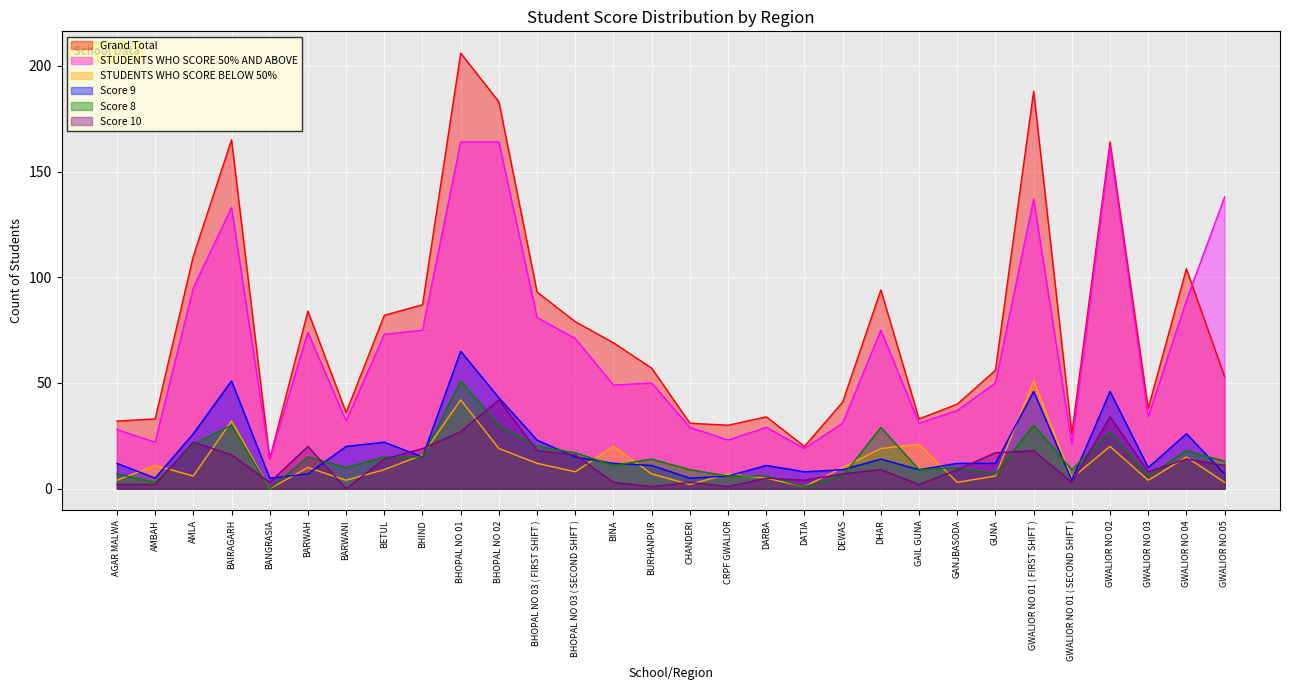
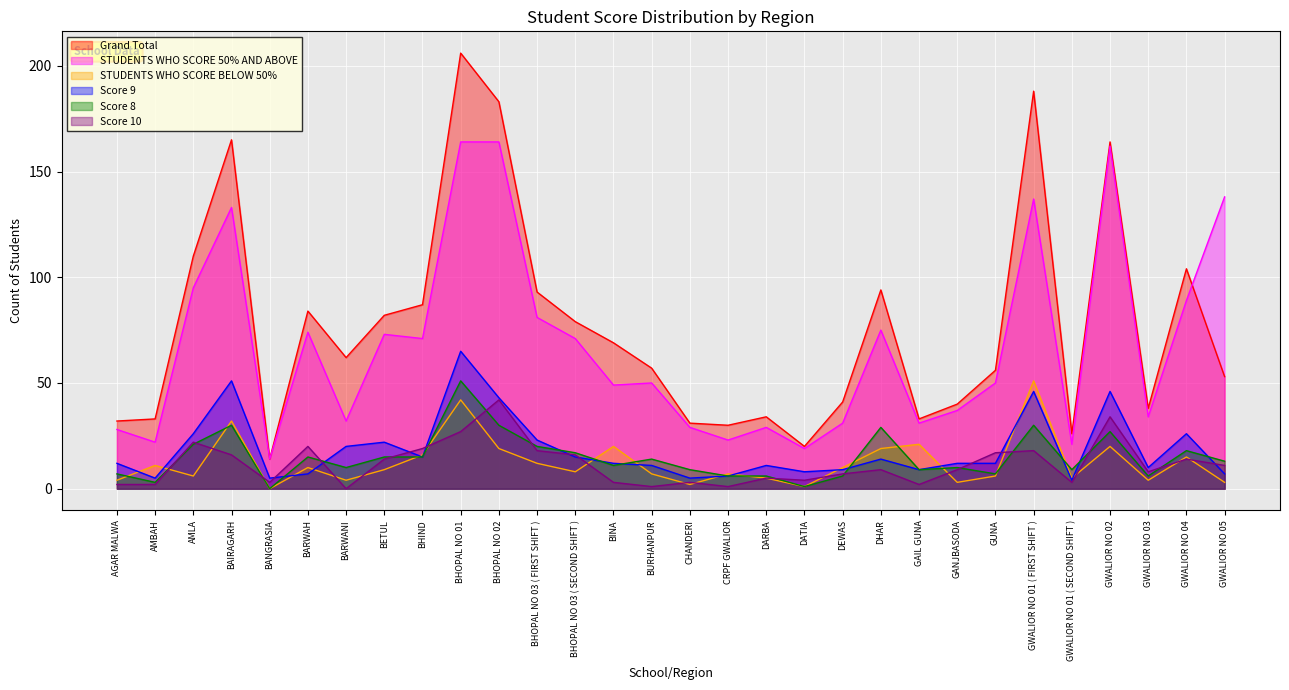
  {
    "Grand Total": {
      "AGAR MALWA": 32,
      "AMBAH": 33,
      "AMLA": 110,
      "BAIRAGARH": 165,
      "BARWAH": 84,
-     "BARWANI": 36,
+     "BARWANI": 62,
      "BETUL": 82,
      "BHIND": 87,
      "BHOPAL NO 01": 206,
      "BHOPAL NO 02": 183,
      "BHOPAL NO 03 ( FIRST SHIFT )": 93,
      "BHOPAL NO 03 ( SECOND SHIFT )": 79,
      "BINA": 69,
      "BURHANPUR": 57,
      "CHANDERI": 31,
      "CRPF GWALIOR": 30,
      "DARBA": 34,
      "DEWAS": 41,
      "DHAR": 94,
      "GAIL GUNA": 33,
      "GANJBASODA": 40,
      "GUNA": 56,
      "GWALIOR NO 01 ( FIRST SHIFT )": 188,
      "GWALIOR NO 01 ( SECOND SHIFT )": 26,
      "GWALIOR NO 02": 164,
      "GWALIOR NO 03": 38,
      "GWALIOR NO 04": 104,
      "GWALIOR NO 05": 53
    },
    "STUDENTS WHO SCORE 50% AND ABOVE": {
      "AGAR MALWA": 28,
      "AMBAH": 22,
      "AMLA": 95,
      "BAIRAGARH": 133,
      "BARWAH": 74,
      "BARWANI": 32,
      "BETUL": 73,
-     "BHIND": 75,
+     "BHIND": 71,
      "BHOPAL NO 01": 164,
      "BHOPAL NO 02": 164,
      "BHOPAL NO 03 ( FIRST SHIFT )": 81,
      "BHOPAL NO 03 ( SECOND SHIFT )": 71,
      "BINA": 49,
      "BURHANPUR": 50,
      "CHANDERI": 29,
      "CRPF GWALIOR": 23,
      "DARBA": 29,
      "DEWAS": 31,
      "DHAR": 75,
      "GAIL GUNA": 31,
      "GANJBASODA": 37,
      "GUNA": 50,
      "GWALIOR NO 01 ( FIRST SHIFT )": 137,
      "GWALIOR NO 01 ( SECOND SHIFT )": 21,
      "GWALIOR NO 02": 162,
      "GWALIOR NO 03": 34,
      "GWALIOR NO 04": 89,
      "GWALIOR NO 05": 138
    },
    "STUDENTS WHO SCORE BELOW 50%": {
      "AGAR MALWA": 4,
      "AMBAH": 11,
      "AMLA": 6,
      "BAIRAGARH": 32,
      "BARWAH": 10,
      "BARWANI": 4,
      "BETUL": 9,
      "BHOPAL NO 01": 42,
      "BHOPAL NO 02": 19,
      "BHOPAL NO 03 ( FIRST SHIFT )": 12,
      "BHOPAL NO 03 ( SECOND SHIFT )": 8,
      "BINA": 20,
      "BURHANPUR": 7,
      "DHAR": 19,
      "GAIL GUNA": 21,
      "GANJBASODA": 3,
      "GWALIOR NO 01 ( FIRST SHIFT )": 51,
      "GWALIOR NO 02": 20,
      "GWALIOR NO 03": 4,
      "GWALIOR NO 05": 3
    },
    "Score 9": {
      "AGAR MALWA": 12,
      "AMBAH": 5,
      "AMLA": 26,
      "BAIRAGARH": 51,
      "BANGRASIA": 5,
      "BARWAH": 7,
      "BARWANI": 20,
      "BETUL": 22,
      "BHOPAL NO 01": 65,
      "BHOPAL NO 03 ( FIRST SHIFT )": 23,
      "BURHANPUR": 11,
      "CHANDERI": 5,
      "DARBA": 11,
      "DATIA": 8,
      "DHAR": 14,
      "GANJBASODA": 12,
      "GUNA": 12,
      "GWALIOR NO 01 ( FIRST SHIFT )": 46,
      "GWALIOR NO 02": 46,
      "GWALIOR NO 03": 10,
      "GWALIOR NO 04": 26,
      "GWALIOR NO 05": 7
    },
    "Score 8": {
      "AGAR MALWA": 7,
      "BAIRAGARH": 30,
      "BARWAH": 15,
      "BARWANI": 10,
      "BHOPAL NO 01": 51,
      "BHOPAL NO 02": 30,
      "BHOPAL NO 03 ( FIRST SHIFT )": 20,
      "BURHANPUR": 14,
      "CHANDERI": 9,
      "DHAR": 29,
      "GWALIOR NO 01 ( FIRST SHIFT )": 30,
      "GWALIOR NO 01 ( SECOND SHIFT )": 9,
      "GWALIOR NO 02": 27,
      "GWALIOR NO 03": 6,
      "GWALIOR NO 04": 18,
      "GWALIOR NO 05": 13
    },
    "Score 10": {
      "AGAR MALWA": 2,
      "BAIRAGARH": 16,
      "BANGRASIA": 3,
      "BARWAH": 20,
      "BARWANI": 0,
      "BHIND": 19,
      "BHOPAL NO 01": 27,
      "BHOPAL NO 03 ( FIRST SHIFT )": 18,
      "BINA": 3,
      "BURHANPUR": 1,
      "CRPF GWALIOR": 1,
      "DATIA": 4,
      "DHAR": 9,
      "GAIL GUNA": 2,
      "GUNA": 17,
      "GWALIOR NO 01 ( FIRST SHIFT )": 18,
      "GWALIOR NO 02": 34,
      "GWALIOR NO 03": 8,
      "GWALIOR NO 05": 11
    }
  }
